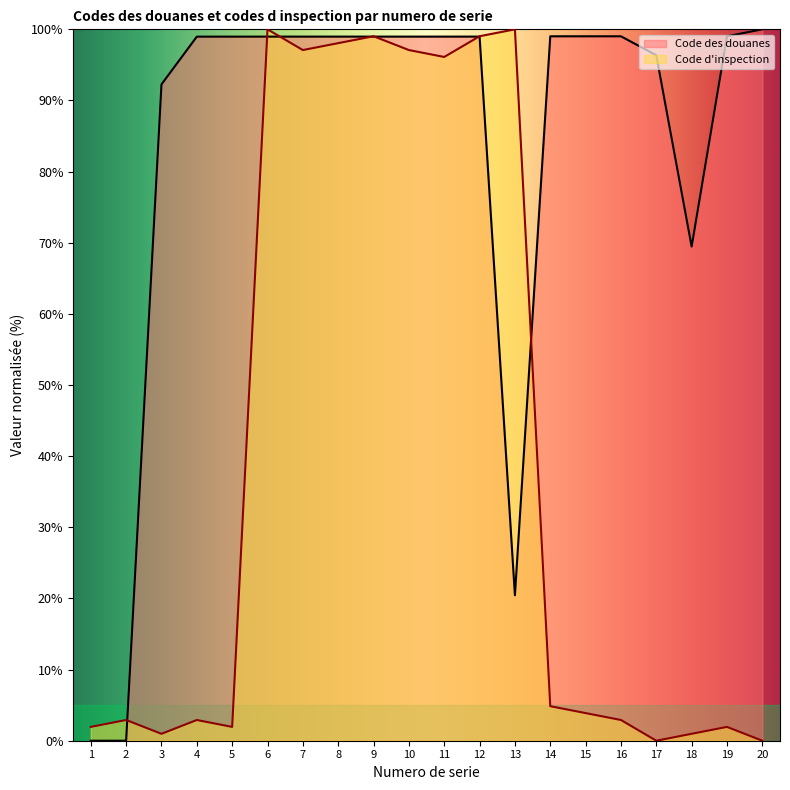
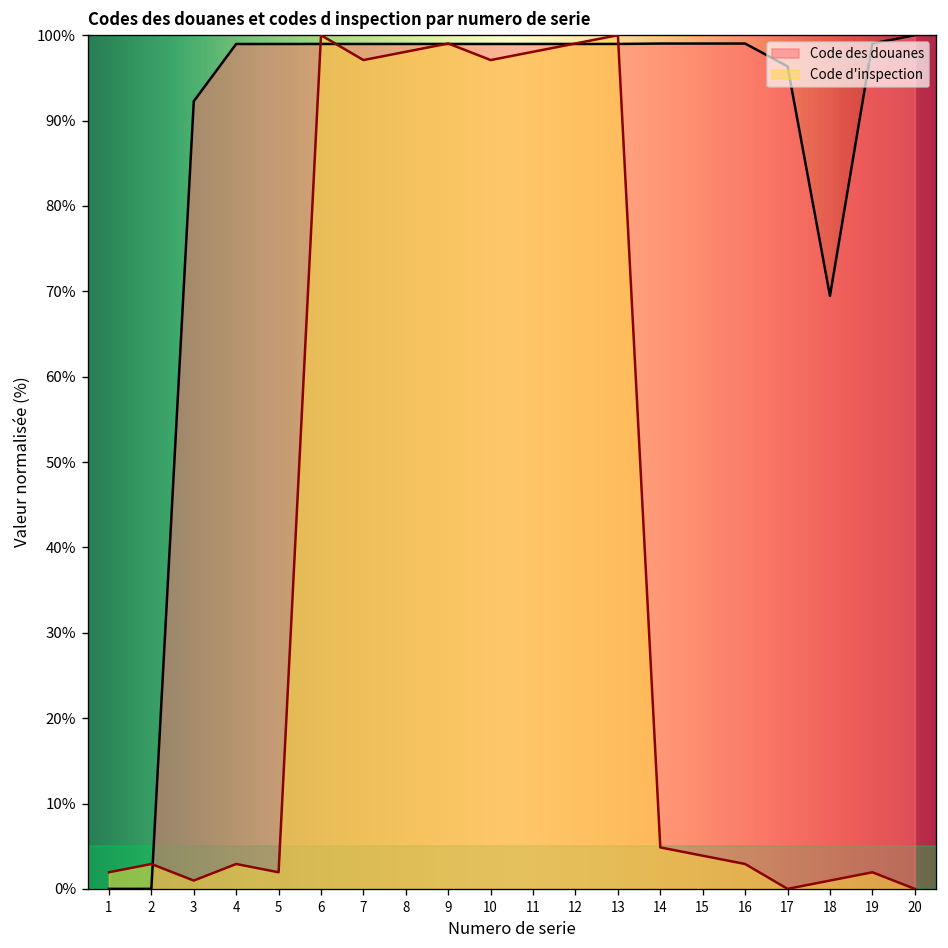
  {
    "Code des douanes": {
      "1": "0%",
      "2": "0%",
      "3": "92%",
      "4": "99%",
      "5": "99%",
      "6": "99%",
      "7": "99%",
      "8": "99%",
      "10": "99%",
      "11": "99%",
-     "13": "20%",
+     "13": "99%",
      "14": "99%",
      "15": "99%",
      "16": "99%",
      "18": "69%",
      "20": "100%"
    },
    "Code d'inspection": {
      "1": "2%",
      "2": "3%",
      "3": "1%",
      "4": "3%",
      "5": "2%",
      "6": "100%",
      "7": "97%",
      "8": "98%",
      "10": "97%",
-     "11": "96%",
+     "11": "98%",
      "13": "100%",
      "14": "5%",
      "15": "4%",
      "16": "3%",
      "17": "0%",
      "18": "1%",
      "19": "2%",
      "20": "0%"
    }
  }
